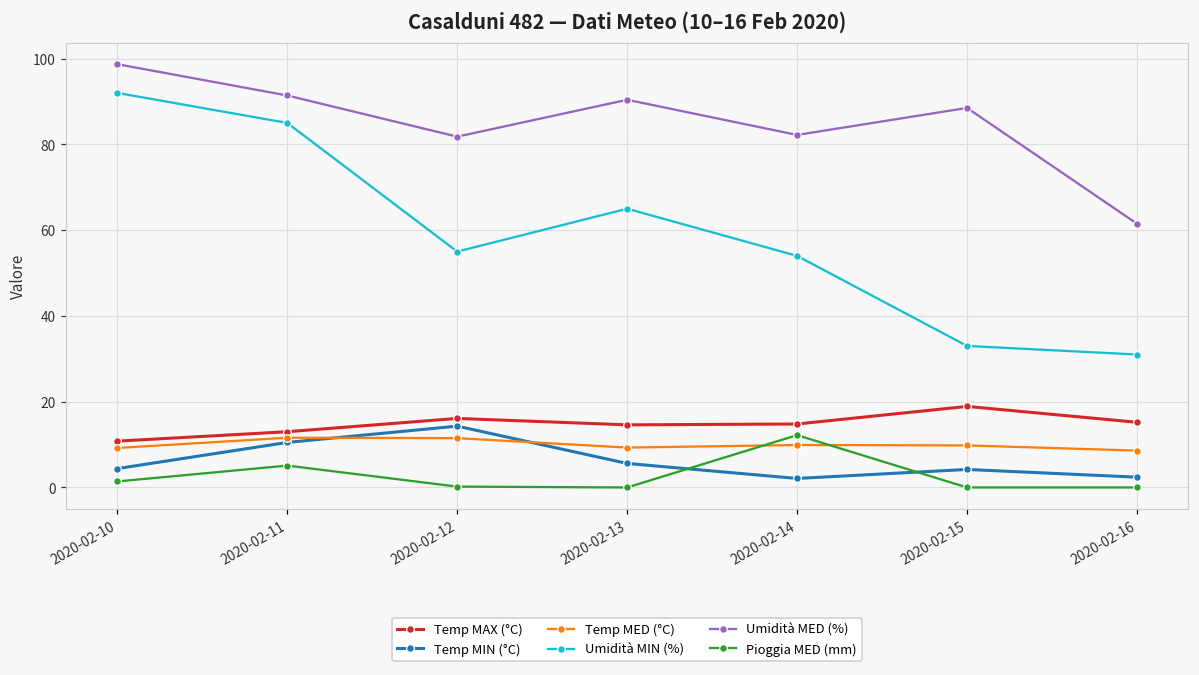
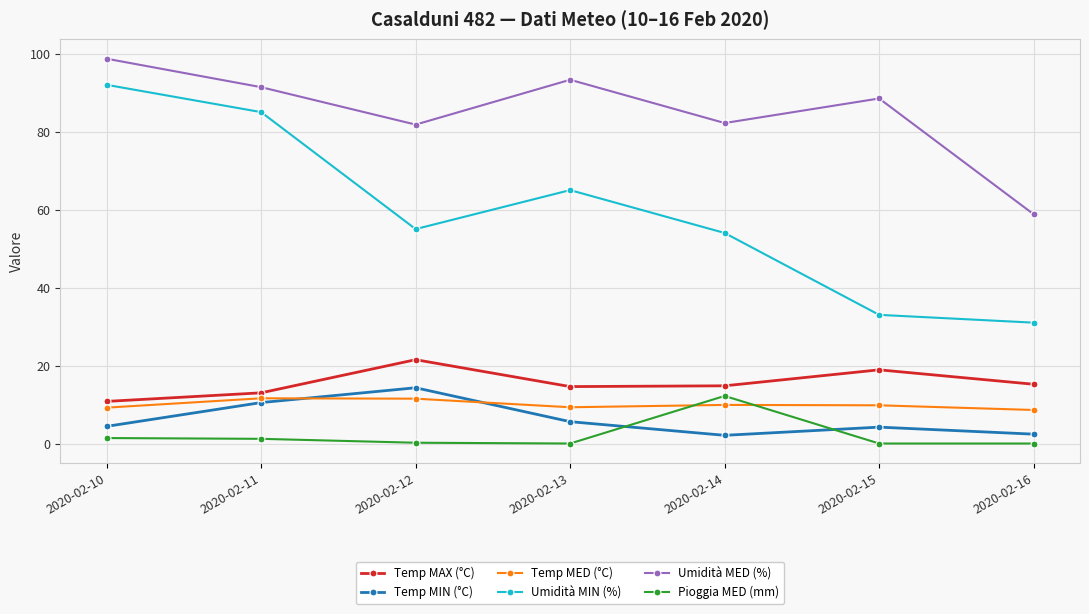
  {
    "Temp MAX (°C)": {
      "2020-02-10": 11,
      "2020-02-11": 13,
-     "2020-02-12": 16,
+     "2020-02-12": 22,
      "2020-02-13": 15,
      "2020-02-14": 15,
      "2020-02-15": 19,
      "2020-02-16": 15
    },
    "Temp MIN (°C)": {
      "2020-02-10": 4,
      "2020-02-11": 11,
      "2020-02-12": 14,
      "2020-02-13": 6,
      "2020-02-14": 2,
      "2020-02-15": 4,
      "2020-02-16": 2
    },
    "Temp MED (°C)": {
      "2020-02-10": 9,
      "2020-02-11": 12,
      "2020-02-12": 12,
      "2020-02-13": 9,
      "2020-02-14": 10,
      "2020-02-15": 10,
      "2020-02-16": 9
    },
    "Umidità MIN (%)": {
      "2020-02-10": 92,
      "2020-02-11": 85,
      "2020-02-12": 55,
      "2020-02-13": 65,
      "2020-02-14": 54,
      "2020-02-15": 33,
      "2020-02-16": 31
    },
    "Umidità MED (%)": {
      "2020-02-10": 99,
      "2020-02-11": 91,
      "2020-02-12": 82,
-     "2020-02-13": 90,
+     "2020-02-13": 93,
      "2020-02-14": 82,
      "2020-02-15": 89,
-     "2020-02-16": 62
+     "2020-02-16": 59
    },
    "Pioggia MED (mm)": {
      "2020-02-10": 1,
-     "2020-02-11": 5,
+     "2020-02-11": 1,
      "2020-02-12": 0,
      "2020-02-13": 0,
      "2020-02-14": 12,
      "2020-02-15": 0,
      "2020-02-16": 0
    }
  }
